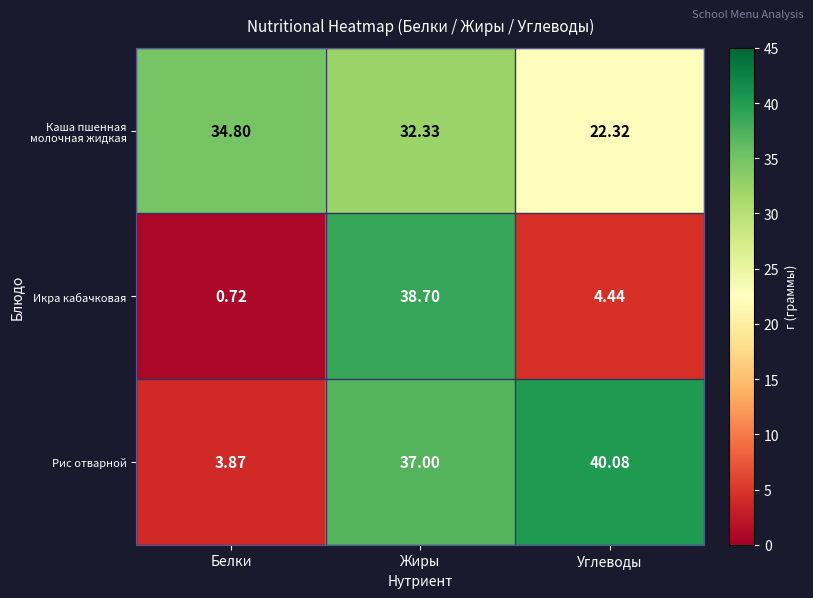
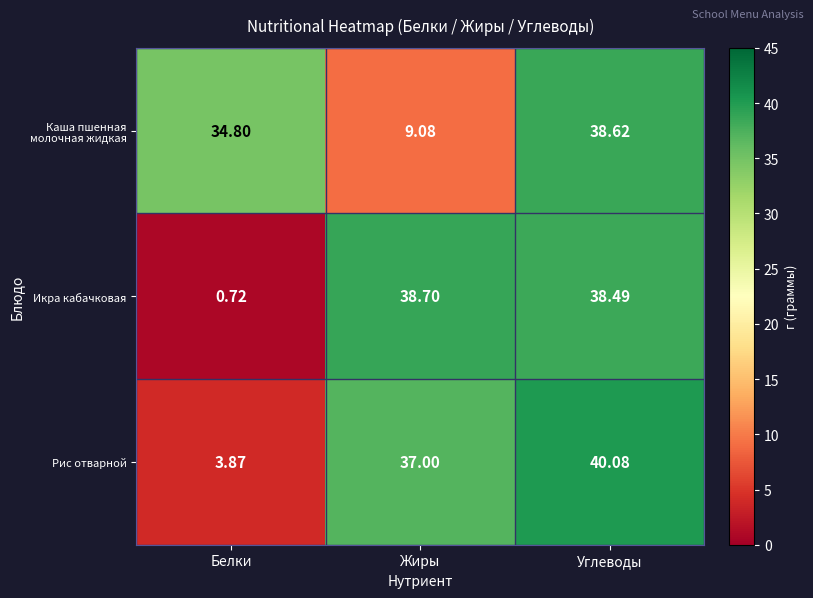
  {
    "Каша пшенная молочная жидкая": {
      "Белки": 34.80,
-     "Жиры": 32.33,
-     "Углеводы": 22.32
+     "Жиры": 9.08,
+     "Углеводы": 38.62
    },
    "Икра кабачковая": {
      "Белки": 0.72,
      "Жиры": 38.70,
-     "Углеводы": 4.44
+     "Углеводы": 38.49
    },
    "Рис отварной": {
      "Белки": 3.87,
      "Жиры": 37.00,
      "Углеводы": 40.08
    }
  }
